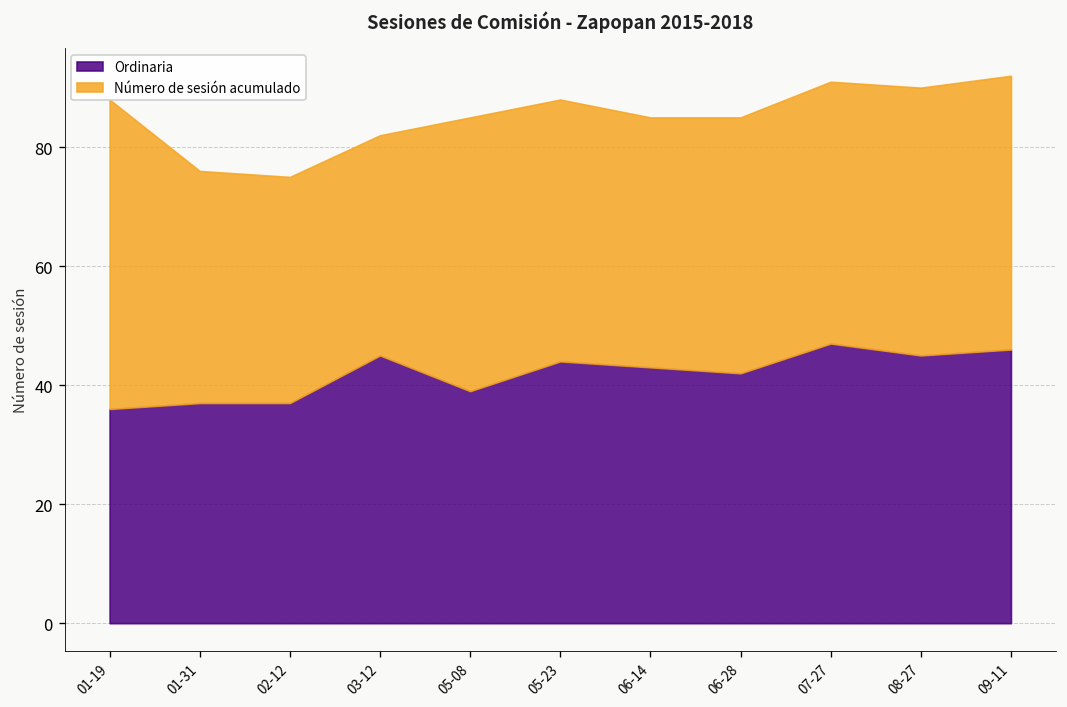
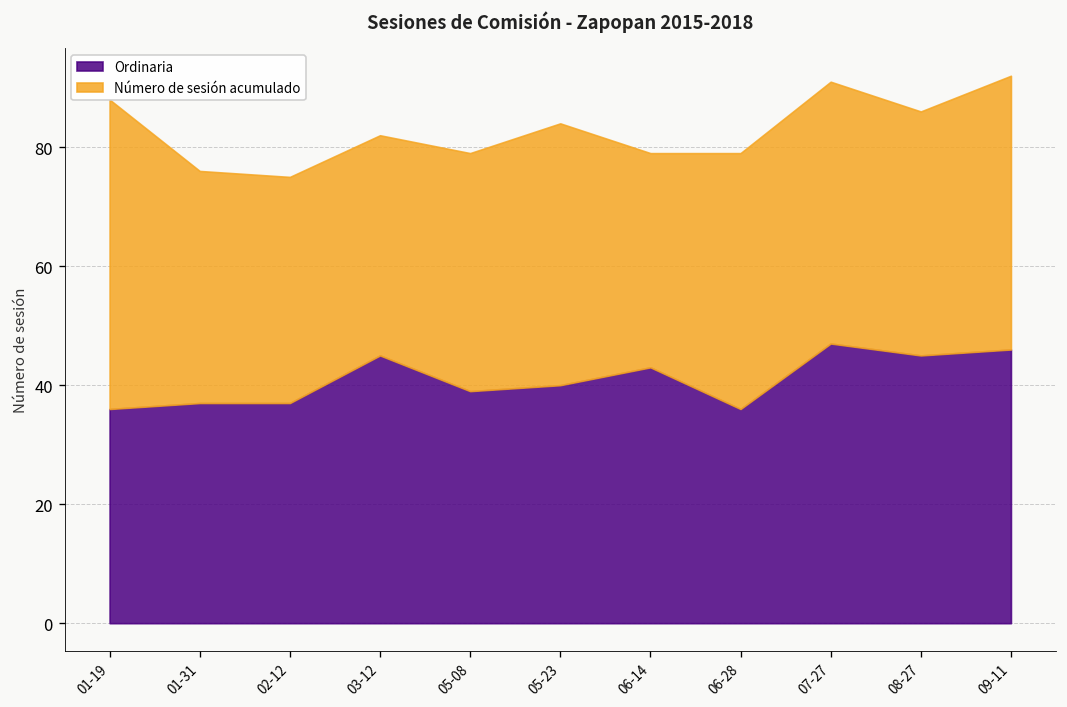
  {
    "Ordinaria": {
      "01-19": 36,
      "01-31": 37,
      "02-12": 37,
      "03-12": 45,
      "05-08": 39,
-     "05-23": 44,
+     "05-23": 40,
      "06-14": 43,
-     "06-28": 42,
+     "06-28": 36,
      "07-27": 47,
      "08-27": 45,
      "09-11": 46
    },
    "Número de sesión acumulado": {
      "01-19": 52,
      "01-31": 39,
      "02-12": 38,
      "03-12": 37,
-     "05-08": 46,
+     "05-08": 40,
      "05-23": 44,
-     "06-14": 42,
+     "06-14": 36,
      "06-28": 43,
      "07-27": 44,
-     "08-27": 45,
+     "08-27": 41,
      "09-11": 46
    }
  }
